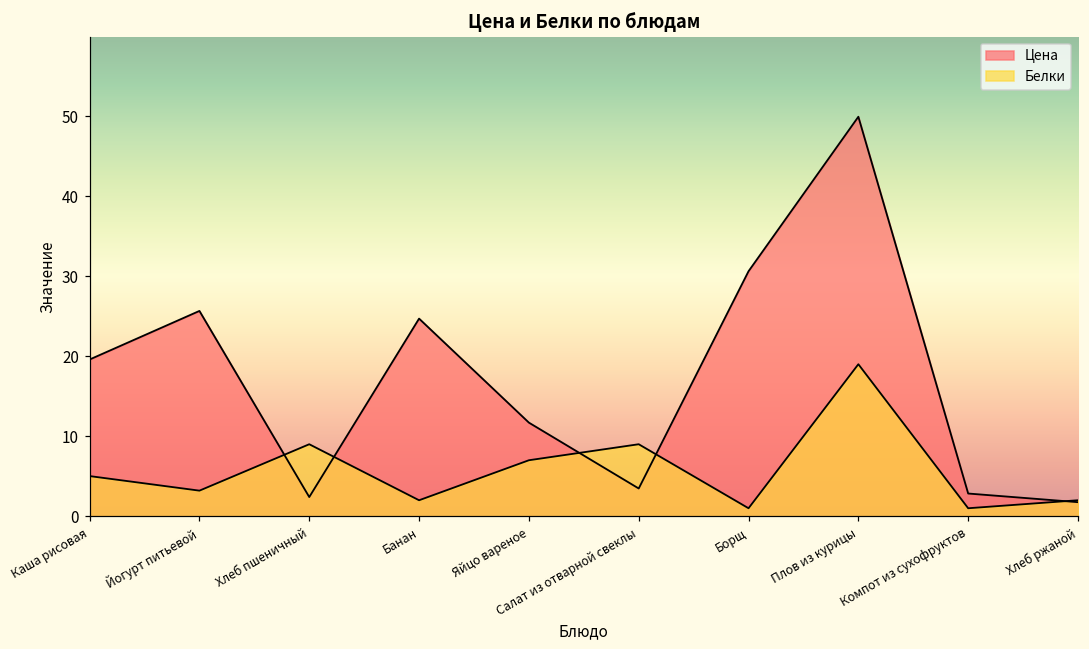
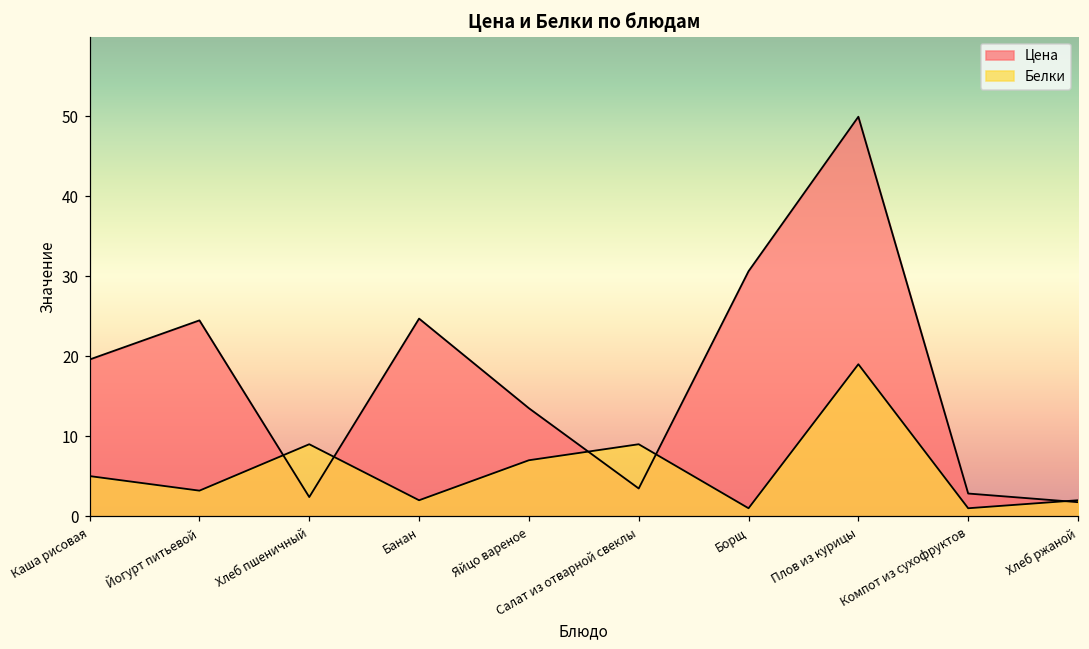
  {
    "Цена": {
      "Каша рисовая": 20,
-     "Йогурт питьевой": 26,
+     "Йогурт питьевой": 24,
      "Хлеб пшеничный": 2,
      "Банан": 25,
-     "Яйцо вареное": 12,
+     "Яйцо вареное": 14,
      "Салат из отварной свеклы": 3,
      "Борщ": 31,
      "Плов из курицы": 50,
      "Компот из сухофруктов": 3
    },
    "Белки": {
      "Каша рисовая": 5,
      "Йогурт питьевой": 3,
      "Хлеб пшеничный": 9,
      "Банан": 2,
      "Яйцо вареное": 7,
      "Салат из отварной свеклы": 9,
      "Борщ": 1,
      "Плов из курицы": 19,
      "Компот из сухофруктов": 1
    }
  }
